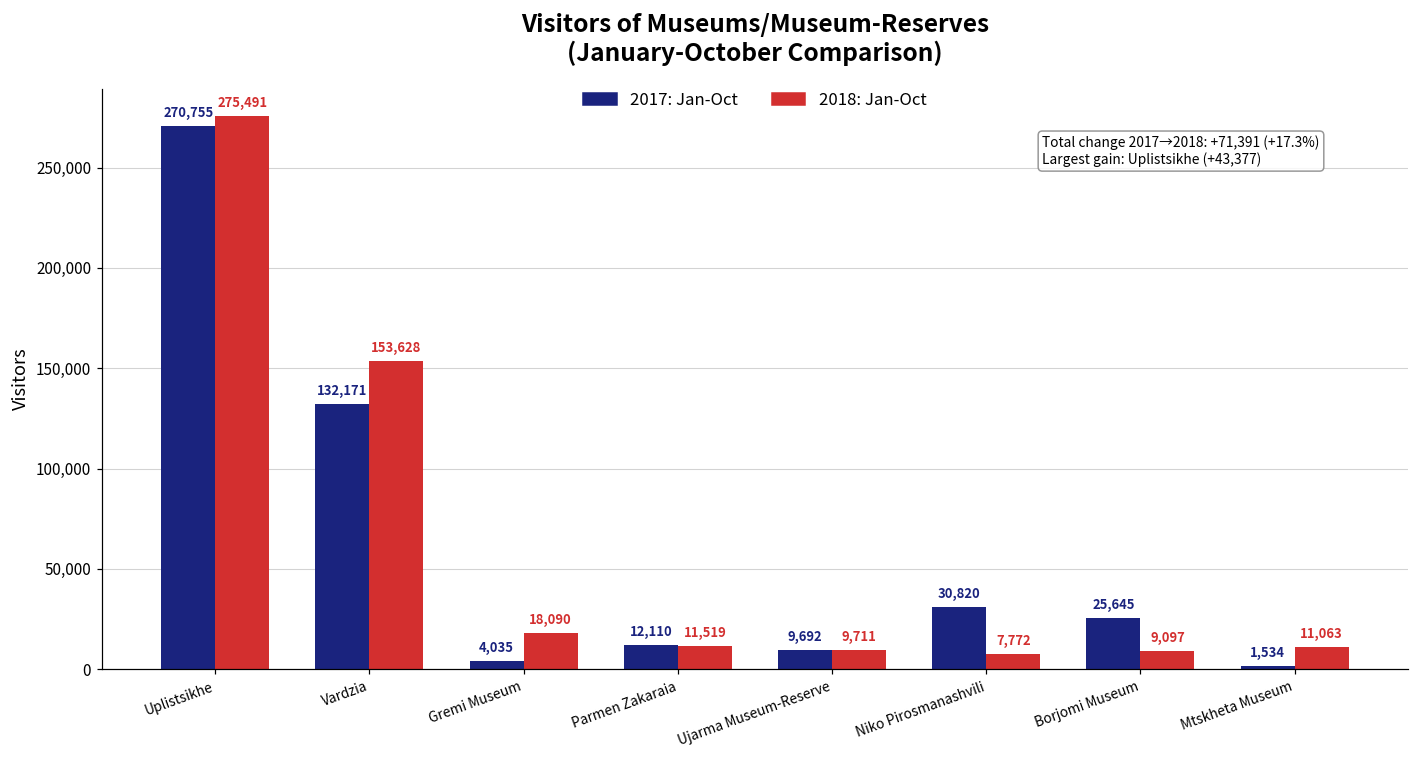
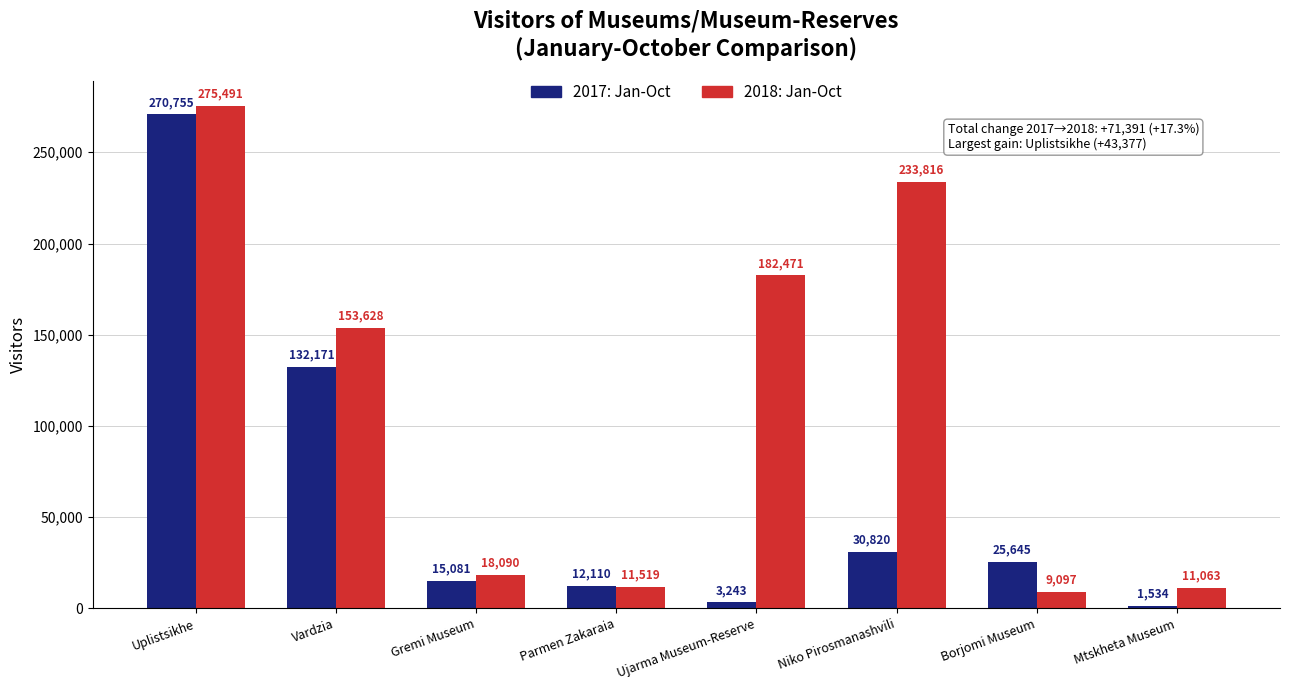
  {
    "2017: Jan-Oct": {
      "Uplistsikhe": "270,755",
      "Vardzia": "132,171",
-     "Gremi Museum": "4,035",
+     "Gremi Museum": "15,081",
      "Parmen Zakaraia": "12,110",
-     "Ujarma Museum-Reserve": "9,692",
+     "Ujarma Museum-Reserve": "3,243",
      "Niko Pirosmanashvili": "30,820",
      "Borjomi Museum": "25,645",
      "Mtskheta Museum": "1,534"
    },
    "2018: Jan-Oct": {
      "Uplistsikhe": "275,491",
      "Vardzia": "153,628",
      "Gremi Museum": "18,090",
      "Parmen Zakaraia": "11,519",
-     "Ujarma Museum-Reserve": "9,711",
-     "Niko Pirosmanashvili": "7,772",
+     "Ujarma Museum-Reserve": "182,471",
+     "Niko Pirosmanashvili": "233,816",
      "Borjomi Museum": "9,097",
      "Mtskheta Museum": "11,063"
    }
  }
